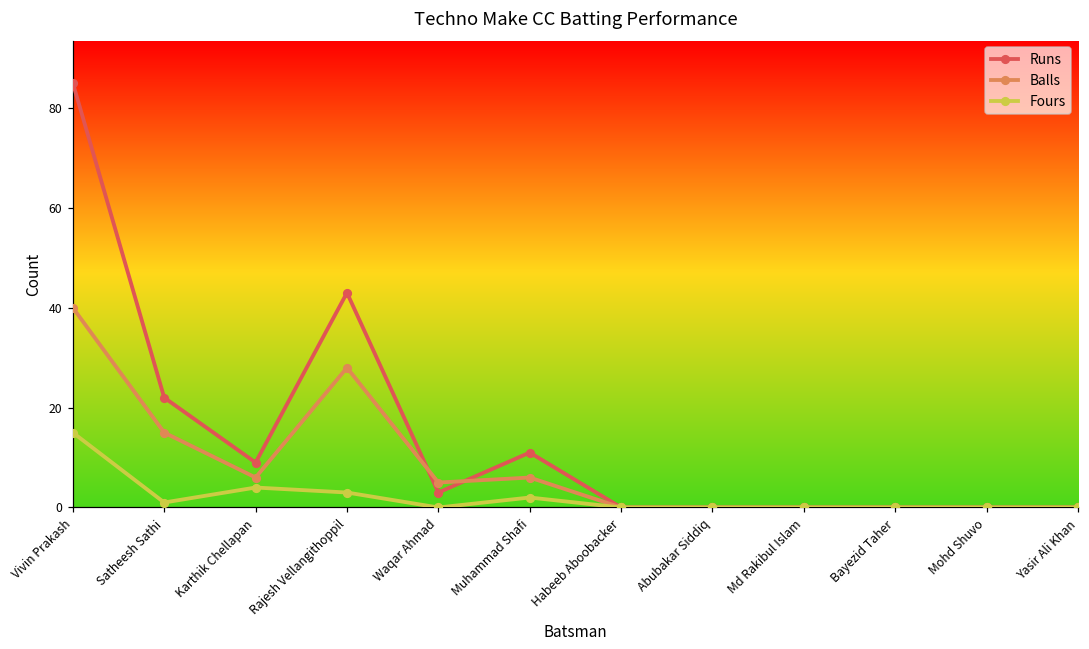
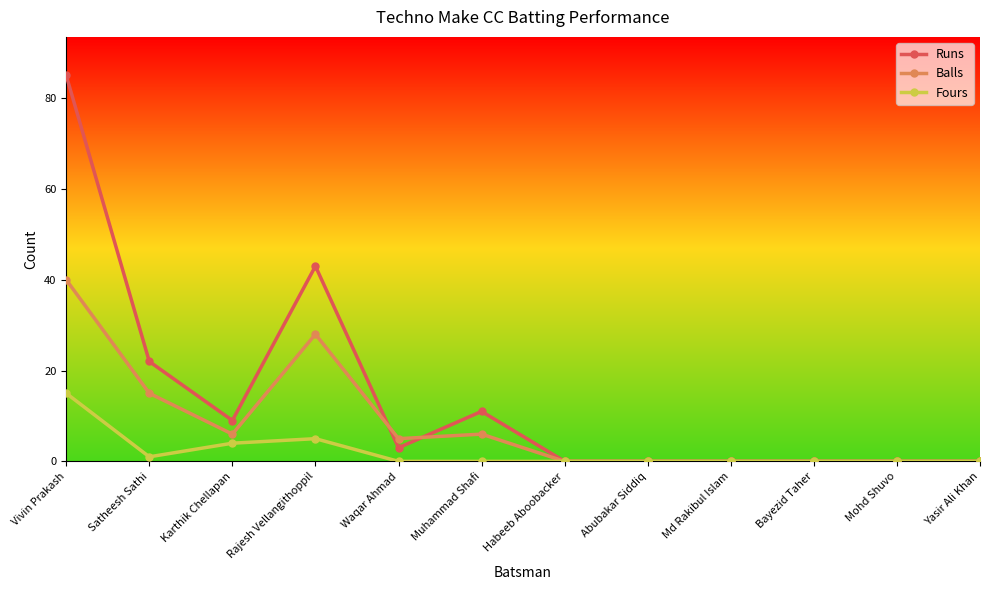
  {
    "Fours": {
      "Vivin Prakash": 15,
      "Satheesh Sathi": 1,
      "Karthik Chellapan": 4,
-     "Rajesh Vellangithoppil": 3,
+     "Rajesh Vellangithoppil": 5,
      "Waqar Ahmad": 0,
-     "Muhammad Shafi": 2
+     "Muhammad Shafi": 0
    }
  }
